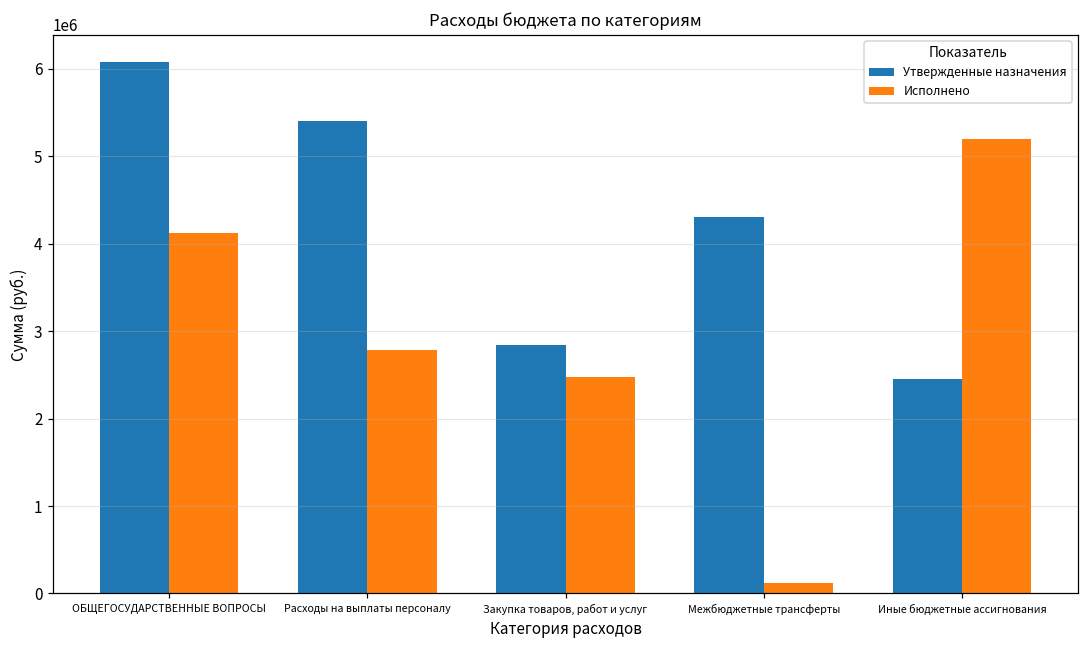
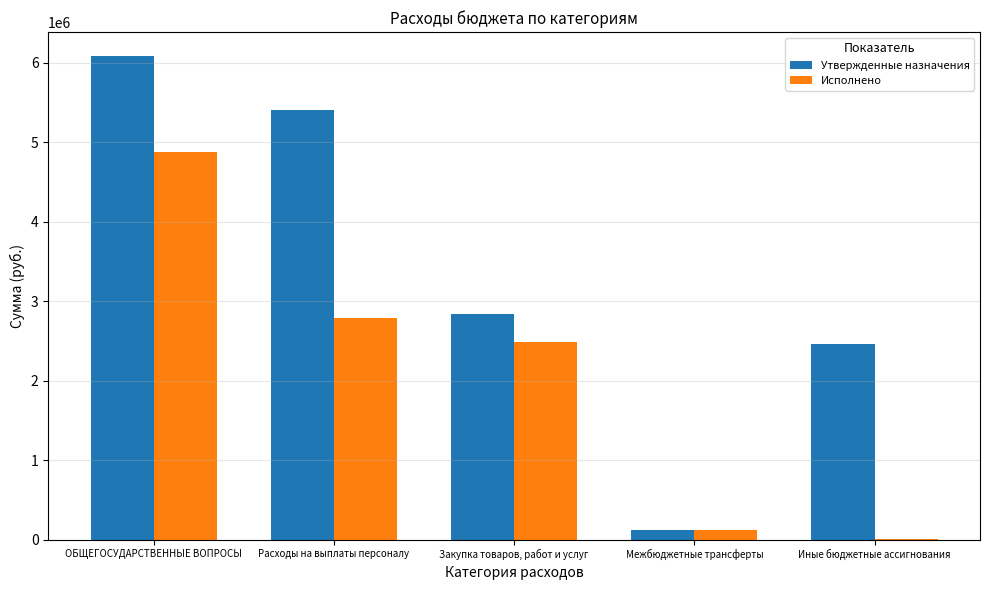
  {
    "Утвержденные назначения": {
      "ОБЩЕГОСУДАРСТВЕННЫЕ ВОПРОСЫ": 6100000,
      "Расходы на выплаты персоналу": 5400000,
      "Закупка товаров, работ и услуг": 2800000,
-     "Межбюджетные трансферты": 4300000,
+     "Межбюджетные трансферты": 100000,
      "Иные бюджетные ассигнования": 2500000
    },
    "Исполнено": {
-     "ОБЩЕГОСУДАРСТВЕННЫЕ ВОПРОСЫ": 4100000,
+     "ОБЩЕГОСУДАРСТВЕННЫЕ ВОПРОСЫ": 4900000,
      "Расходы на выплаты персоналу": 2800000,
      "Закупка товаров, работ и услуг": 2500000,
      "Межбюджетные трансферты": 100000,
-     "Иные бюджетные ассигнования": 5200000
+     "Иные бюджетные ассигнования": 0
    }
  }
